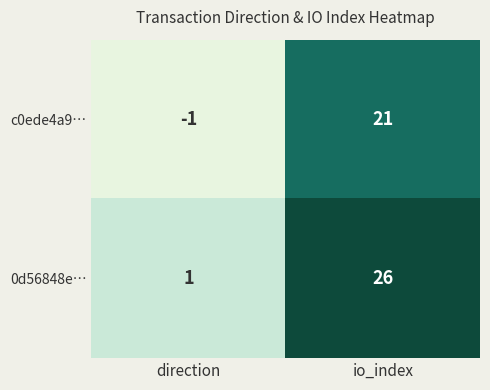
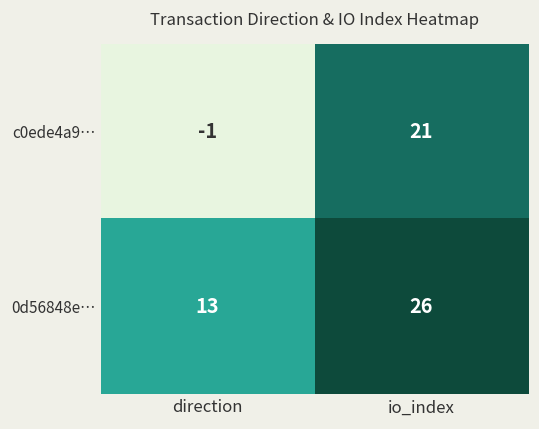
  {
    "c0ede4a9…": {
      "direction": -1,
      "io_index": 21
    },
    "0d56848e…": {
-     "direction": 1,
+     "direction": 13,
      "io_index": 26
    }
  }
